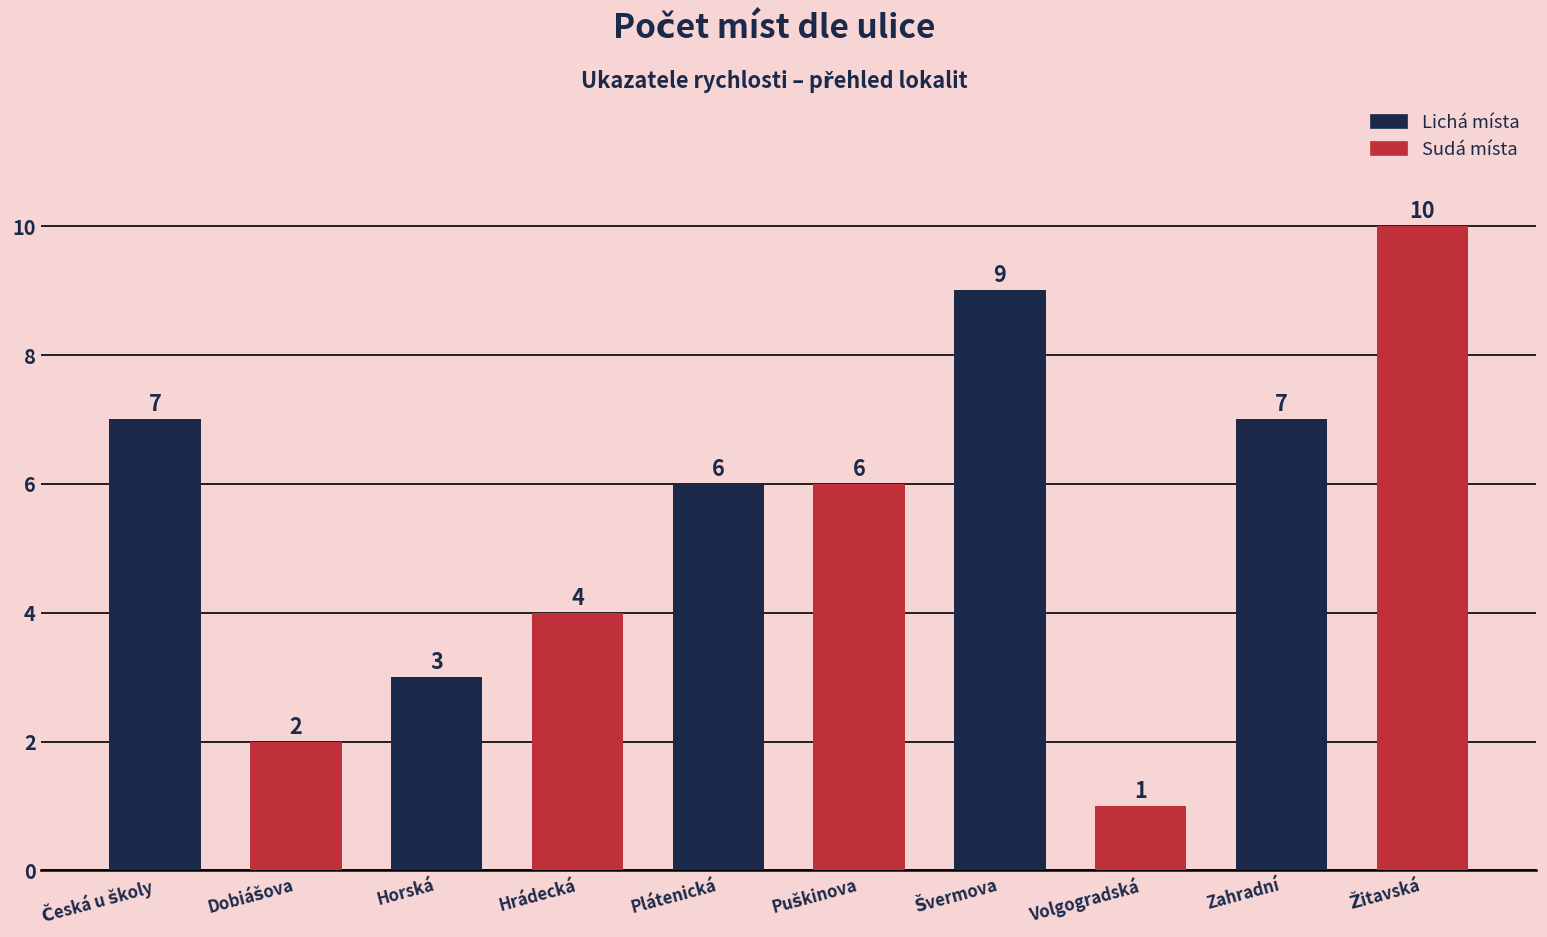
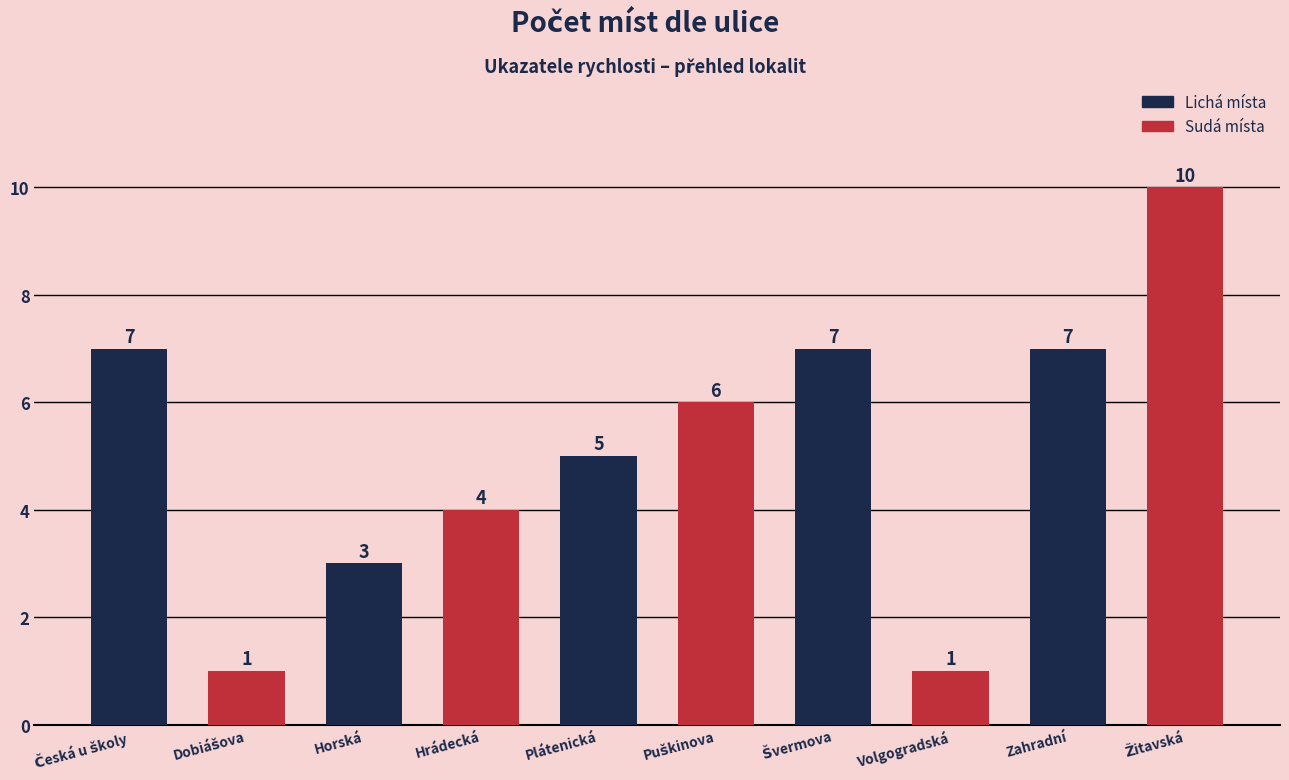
  {
    "Česká u školy": 7,
-   "Dobiášova": 2,
+   "Dobiášova": 1,
    "Horská": 3,
    "Hrádecká": 4,
-   "Plátenická": 6,
+   "Plátenická": 5,
    "Puškinova": 6,
-   "Švermova": 9,
+   "Švermova": 7,
    "Volgogradská": 1,
    "Zahradní": 7,
    "Žitavská": 10
  }
